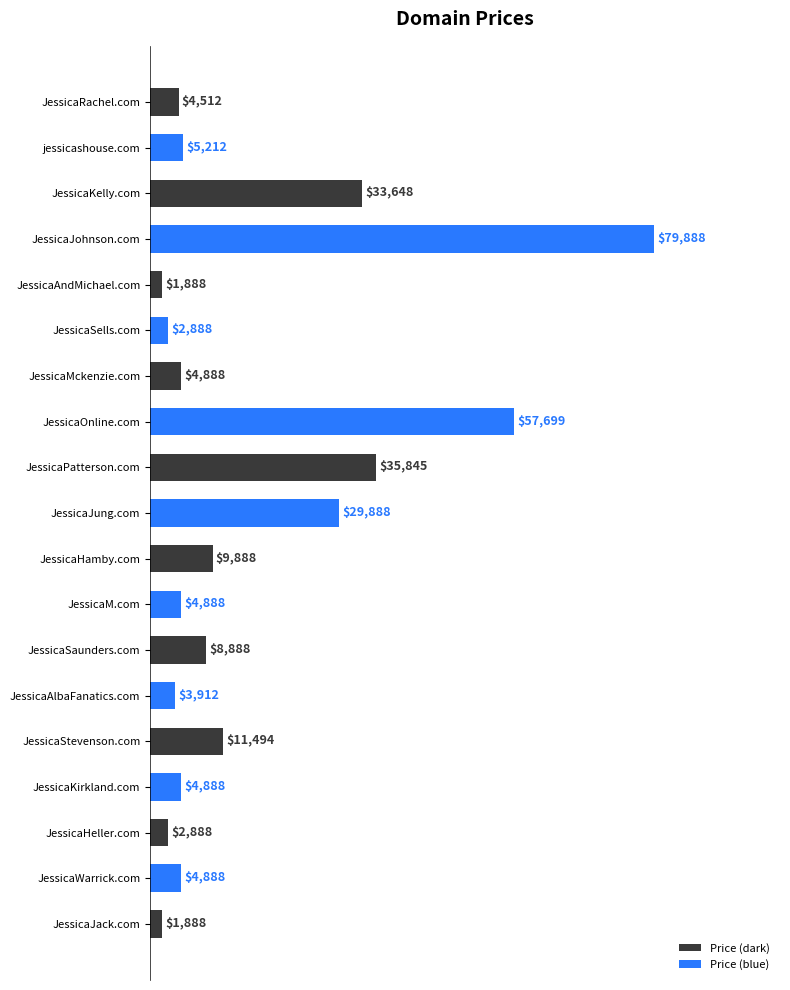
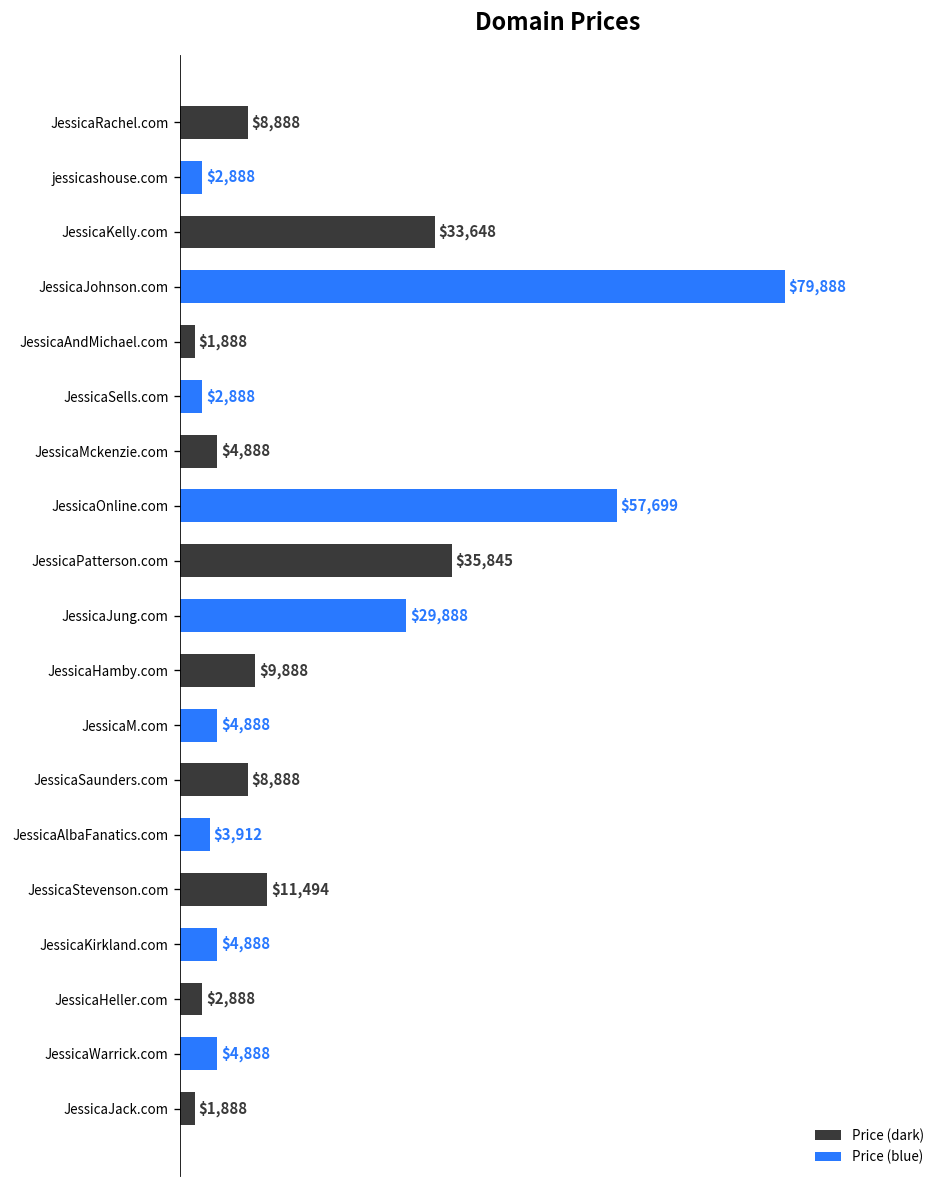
  {
-   "JessicaRachel.com": "$4,512",
-   "jessicashouse.com": "$5,212",
+   "JessicaRachel.com": "$8,888",
+   "jessicashouse.com": "$2,888",
    "JessicaKelly.com": "$33,648",
    "JessicaJohnson.com": "$79,888",
    "JessicaAndMichael.com": "$1,888",
    "JessicaSells.com": "$2,888",
    "JessicaMckenzie.com": "$4,888",
    "JessicaOnline.com": "$57,699",
    "JessicaPatterson.com": "$35,845",
    "JessicaJung.com": "$29,888",
    "JessicaHamby.com": "$9,888",
    "JessicaM.com": "$4,888",
    "JessicaSaunders.com": "$8,888",
    "JessicaAlbaFanatics.com": "$3,912",
    "JessicaStevenson.com": "$11,494",
    "JessicaKirkland.com": "$4,888",
    "JessicaHeller.com": "$2,888",
    "JessicaWarrick.com": "$4,888",
    "JessicaJack.com": "$1,888"
  }
